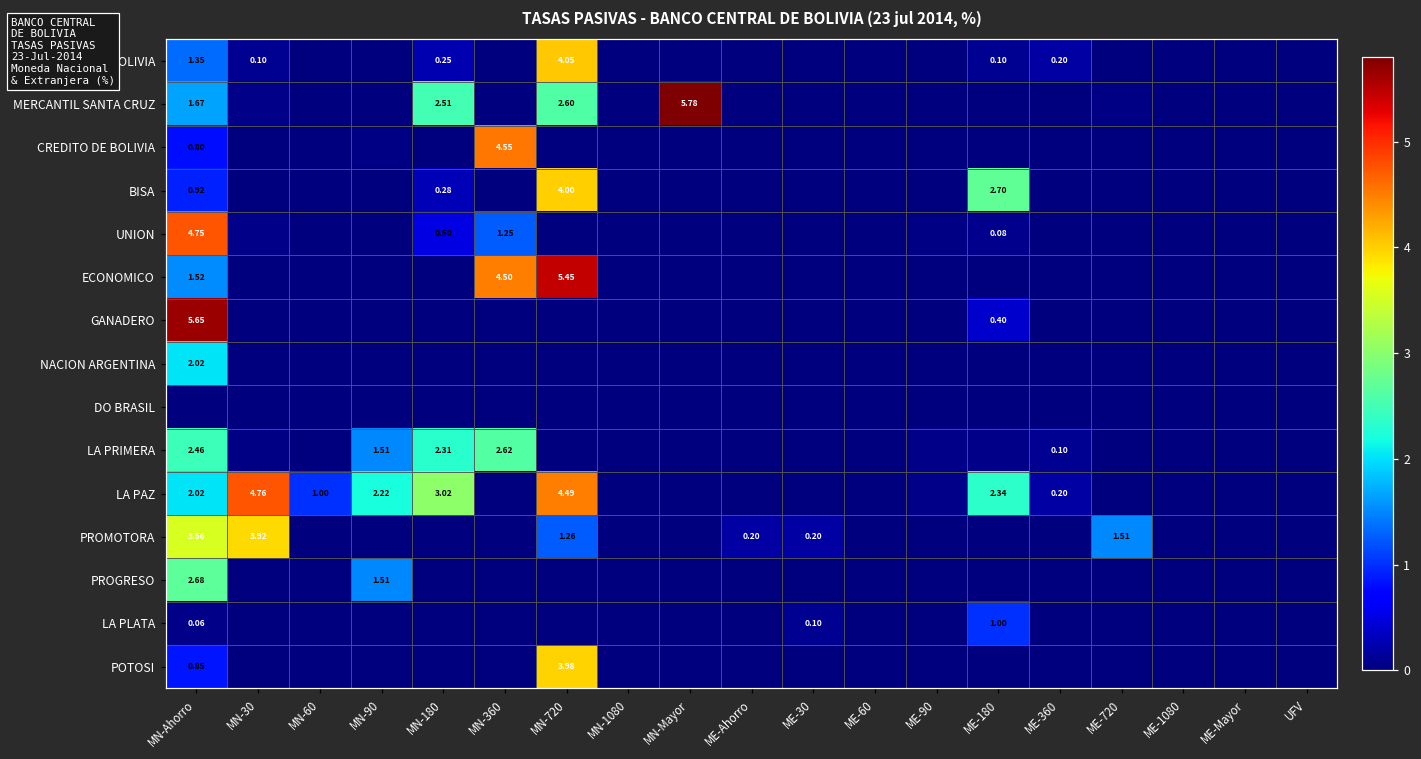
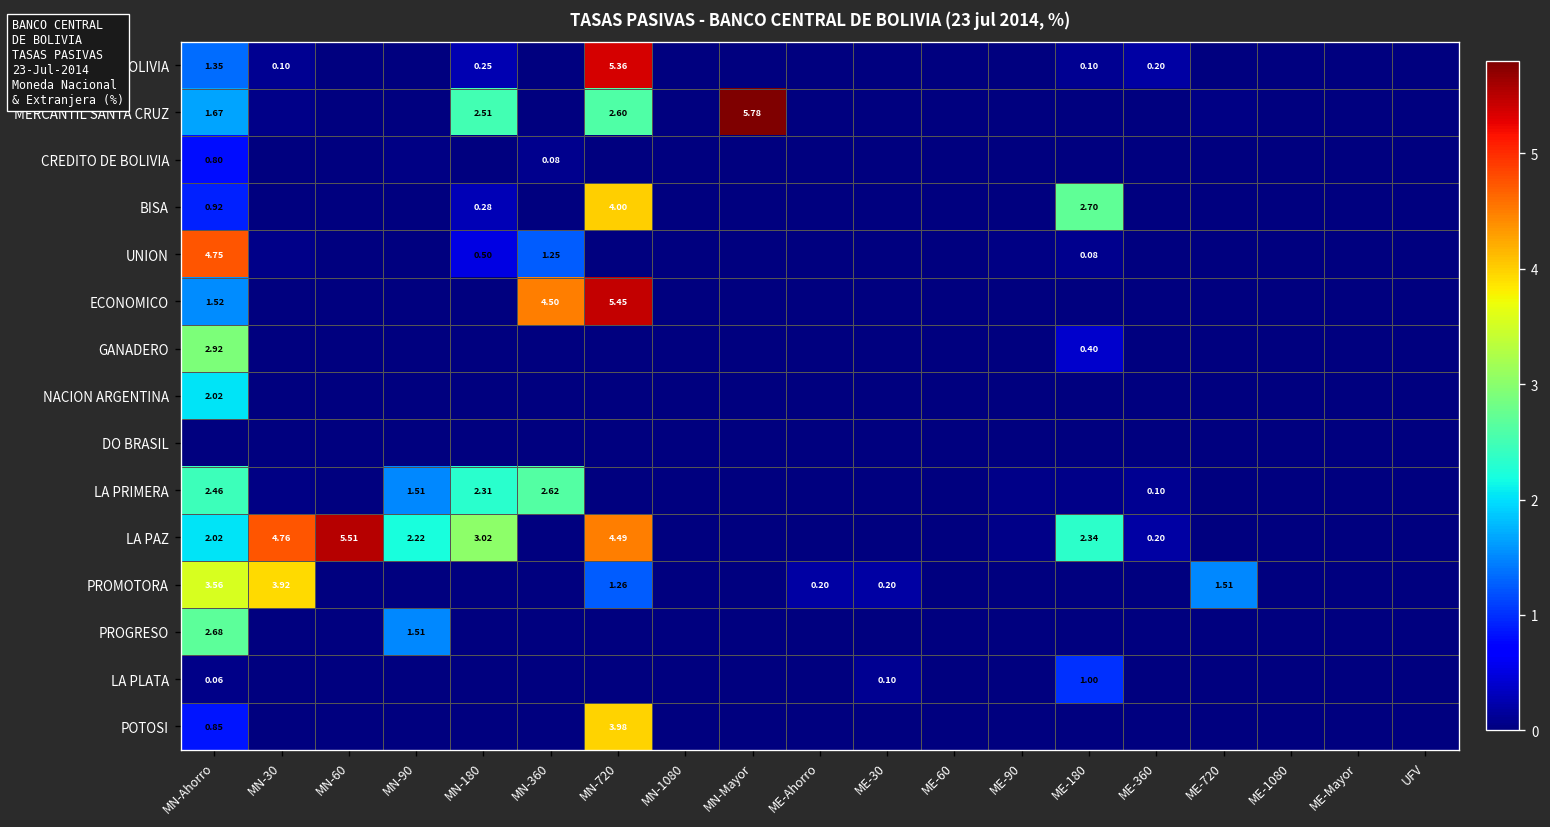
  {
    "NACIONAL DE BOLIVIA": {
      "MN-Ahorro": 1.35,
      "MN-30": 0.10,
      "MN-180": 0.25,
-     "MN-720": 4.05,
+     "MN-720": 5.36,
      "ME-180": 0.10,
      "ME-360": 0.20
    },
    "MERCANTIL SANTA CRUZ": {
      "MN-Ahorro": 1.67,
      "MN-180": 2.51,
      "MN-720": 2.60,
      "MN-Mayor": 5.78
    },
    "CREDITO DE BOLIVIA": {
      "MN-Ahorro": 0.80,
-     "MN-360": 4.55
+     "MN-360": 0.08
    },
    "BISA": {
      "MN-Ahorro": 0.92,
      "MN-180": 0.28,
      "MN-720": 4.00,
      "ME-180": 2.70
    },
    "UNION": {
      "MN-Ahorro": 4.75,
      "MN-180": 0.50,
      "MN-360": 1.25,
      "ME-180": 0.08
    },
    "ECONOMICO": {
      "MN-Ahorro": 1.52,
      "MN-360": 4.50,
      "MN-720": 5.45
    },
    "GANADERO": {
-     "MN-Ahorro": 5.65,
+     "MN-Ahorro": 2.92,
      "ME-180": 0.40
    },
    "NACION ARGENTINA": {
      "MN-Ahorro": 2.02
    },
    "LA PRIMERA": {
      "MN-Ahorro": 2.46,
      "MN-90": 1.51,
      "MN-180": 2.31,
      "MN-360": 2.62,
      "ME-360": 0.10
    },
    "LA PAZ": {
      "MN-Ahorro": 2.02,
      "MN-30": 4.76,
-     "MN-60": 1.00,
+     "MN-60": 5.51,
      "MN-90": 2.22,
      "MN-180": 3.02,
      "MN-720": 4.49,
      "ME-180": 2.34,
      "ME-360": 0.20
    },
    "PROMOTORA": {
      "MN-Ahorro": 3.56,
      "MN-30": 3.92,
      "MN-720": 1.26,
      "ME-Ahorro": 0.20,
      "ME-30": 0.20,
      "ME-720": 1.51
    },
    "PROGRESO": {
      "MN-Ahorro": 2.68,
      "MN-90": 1.51
    },
    "LA PLATA": {
      "MN-Ahorro": 0.06,
      "ME-30": 0.10,
      "ME-180": 1.00
    },
    "POTOSI": {
      "MN-Ahorro": 0.85,
      "MN-720": 3.98
    }
  }
